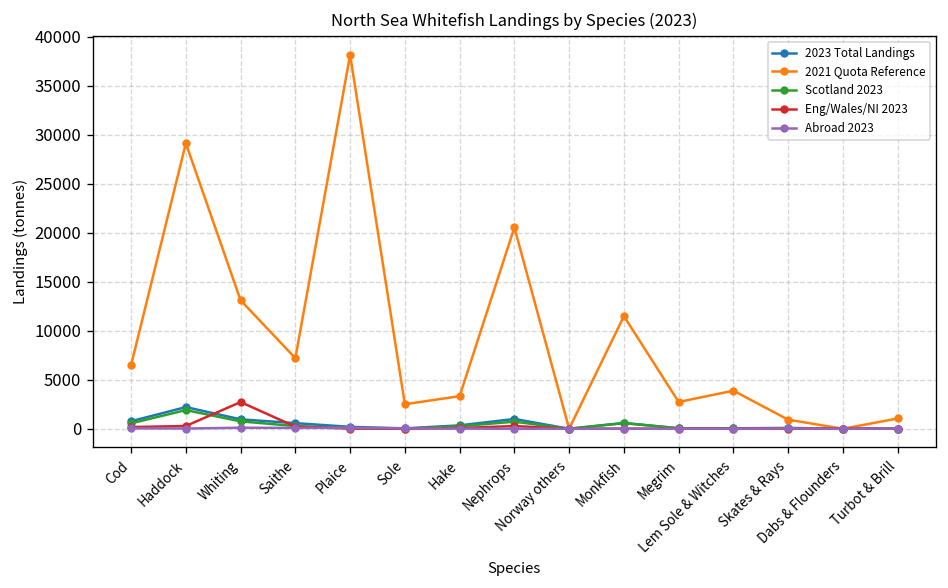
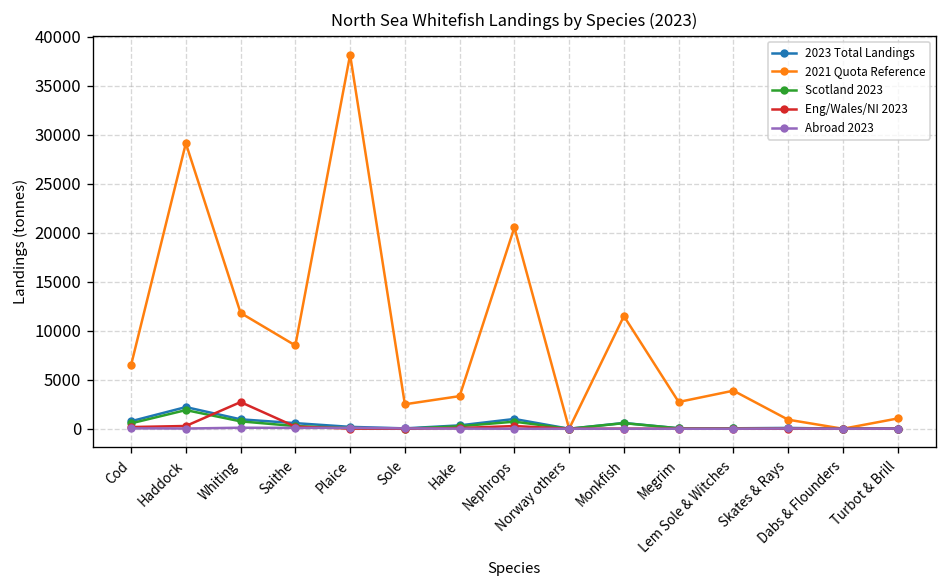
  {
    "2021 Quota Reference": {
      "Cod": 6000,
      "Haddock": 29000,
-     "Whiting": 13000,
-     "Saithe": 7000,
+     "Whiting": 12000,
+     "Saithe": 9000,
      "Plaice": 38000,
      "Sole": 2000,
      "Hake": 3000,
      "Nephrops": 21000,
      "Monkfish": 11000,
      "Megrim": 3000,
      "Lem Sole & Witches": 4000,
      "Skates & Rays": 1000,
      "Turbot & Brill": 1000
    },
    "Eng/Wales/NI 2023": {
      "Whiting": 3000
    },
    "Abroad 2023": {
      "Whiting": 0
    }
  }
